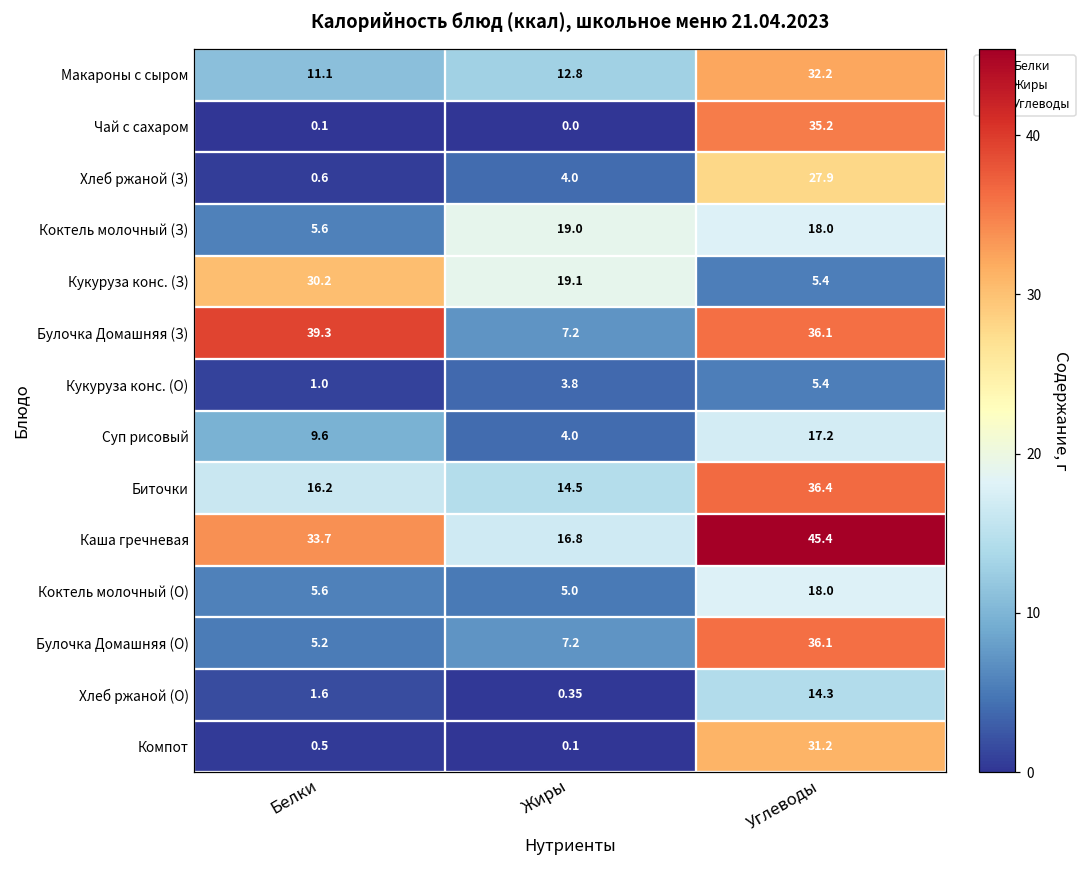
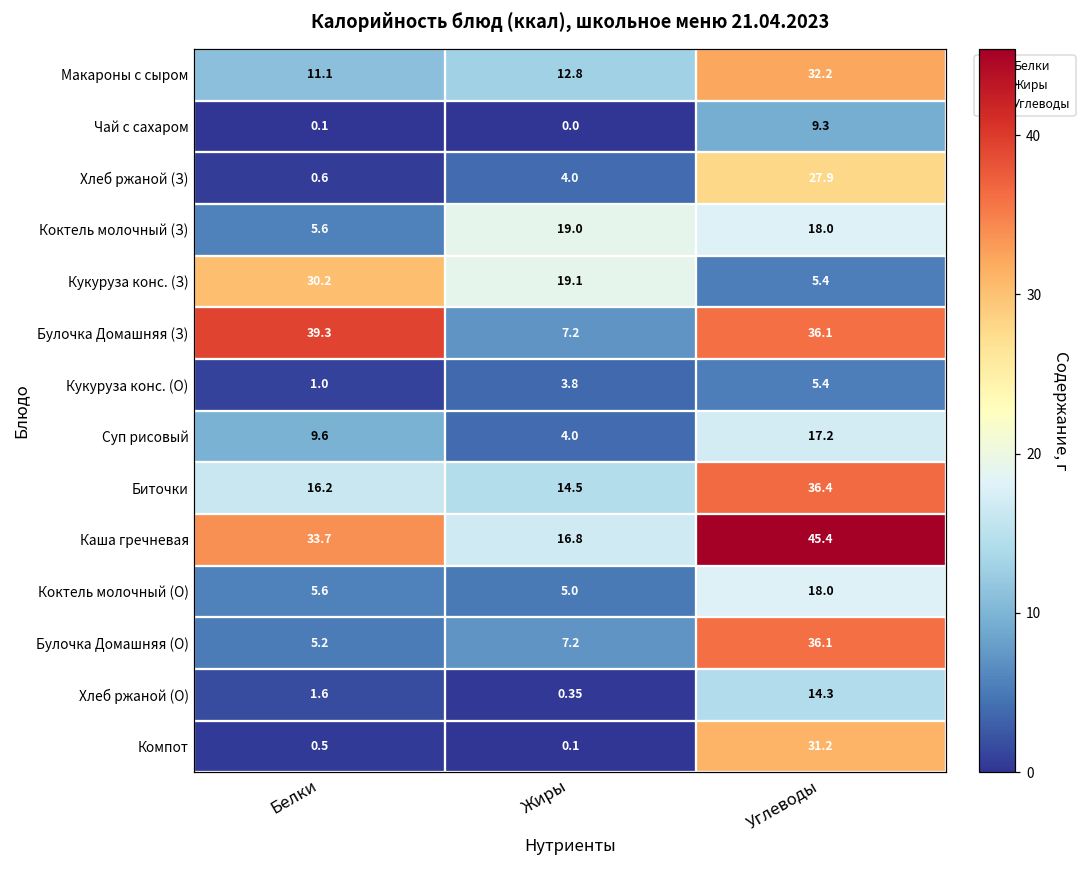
  {
    "Макароны с сыром": {
      "Белки": 11.1,
      "Жиры": 12.8,
      "Углеводы": 32.2
    },
    "Чай с сахаром": {
      "Белки": 0.1,
      "Жиры": 0.0,
-     "Углеводы": 35.2
+     "Углеводы": 9.3
    },
    "Хлеб ржаной (З)": {
      "Белки": 0.6,
      "Жиры": 4.0,
      "Углеводы": 27.9
    },
    "Коктель молочный (З)": {
      "Белки": 5.6,
      "Жиры": 19.0,
      "Углеводы": 18.0
    },
    "Кукуруза конс. (З)": {
      "Белки": 30.2,
      "Жиры": 19.1,
      "Углеводы": 5.4
    },
    "Булочка Домашняя (З)": {
      "Белки": 39.3,
      "Жиры": 7.2,
      "Углеводы": 36.1
    },
    "Кукуруза конс. (О)": {
      "Белки": 1.0,
      "Жиры": 3.8,
      "Углеводы": 5.4
    },
    "Суп рисовый": {
      "Белки": 9.6,
      "Жиры": 4.0,
      "Углеводы": 17.2
    },
    "Биточки": {
      "Белки": 16.2,
      "Жиры": 14.5,
      "Углеводы": 36.4
    },
    "Каша гречневая": {
      "Белки": 33.7,
      "Жиры": 16.8,
      "Углеводы": 45.4
    },
    "Коктель молочный (О)": {
      "Белки": 5.6,
      "Жиры": 5.0,
      "Углеводы": 18.0
    },
    "Булочка Домашняя (О)": {
      "Белки": 5.2,
      "Жиры": 7.2,
      "Углеводы": 36.1
    },
    "Хлеб ржаной (О)": {
      "Белки": 1.6,
      "Жиры": 0.35,
      "Углеводы": 14.3
    },
    "Компот": {
      "Белки": 0.5,
      "Жиры": 0.1,
      "Углеводы": 31.2
    }
  }
